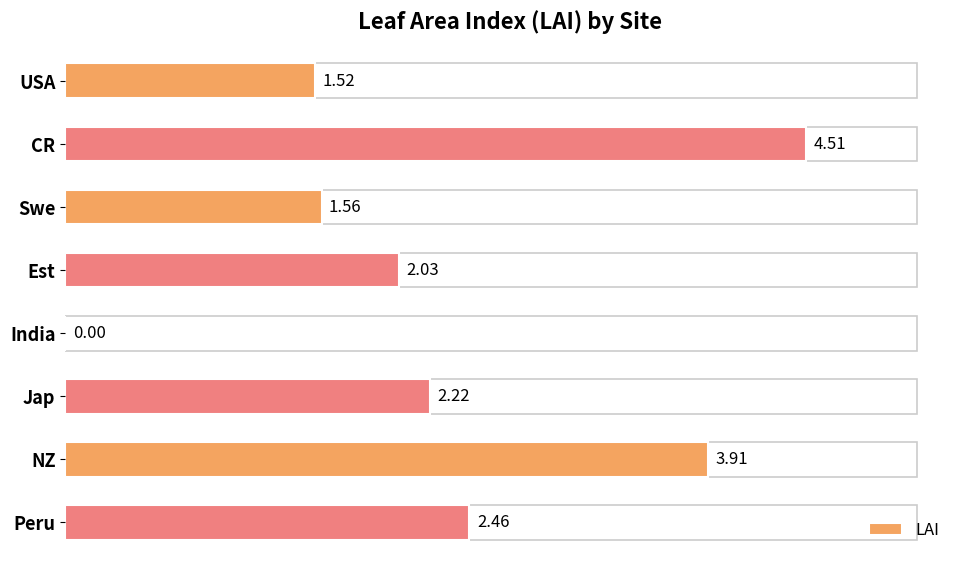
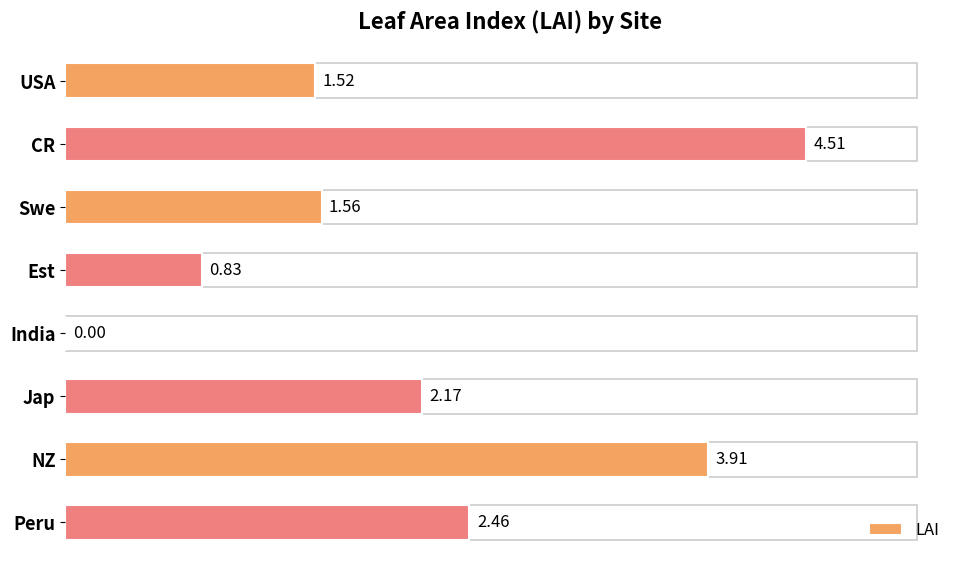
  {
    "USA": 1.52,
    "CR": 4.51,
    "Swe": 1.56,
-   "Est": 2.03,
+   "Est": 0.83,
    "India": 0.00,
-   "Jap": 2.22,
+   "Jap": 2.17,
    "NZ": 3.91,
    "Peru": 2.46
  }
